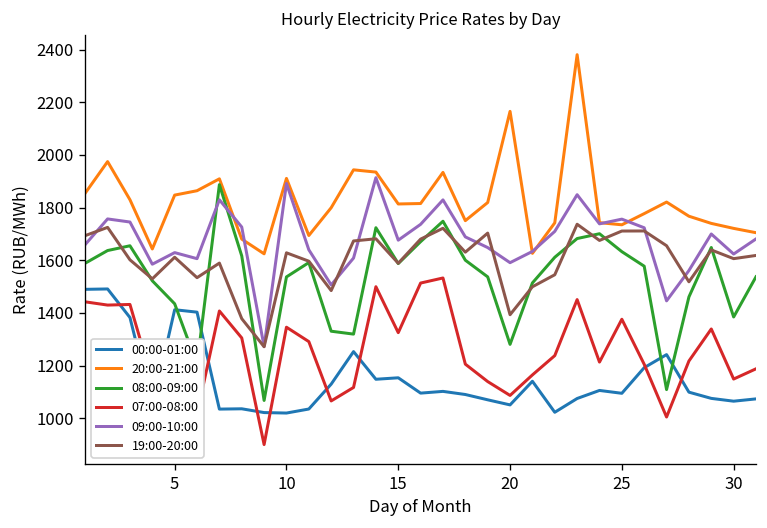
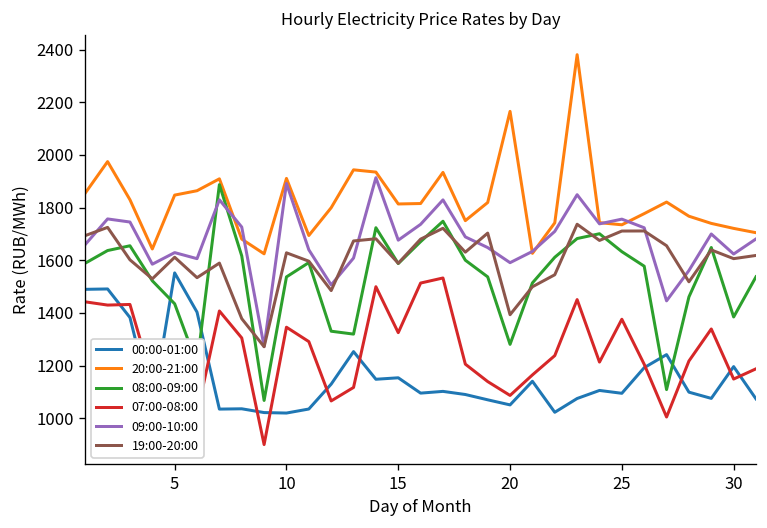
  {
    "00:00-01:00": {
-     "5": 1410,
+     "5": 1550,
      "10": 1020,
      "15": 1150,
      "20": 1050,
      "25": 1100,
-     "30": 1070
+     "30": 1200
    },
    "20:00-21:00": {
      "5": 1850,
      "10": 1910,
      "15": 1810,
      "20": 2170,
      "25": 1730,
      "30": 1720
    },
    "08:00-09:00": {
      "5": 1430,
      "10": 1540,
      "20": 1280,
      "25": 1630,
      "30": 1380
    },
    "07:00-08:00": {
      "10": 1350,
      "15": 1330,
      "20": 1090,
      "25": 1380,
      "30": 1150
    },
    "09:00-10:00": {
      "5": 1630,
      "10": 1890,
      "15": 1680,
      "20": 1590,
      "25": 1760,
      "30": 1620
    },
    "19:00-20:00": {
      "5": 1610,
      "10": 1630,
      "20": 1390,
      "25": 1710,
      "30": 1610
    }
  }
